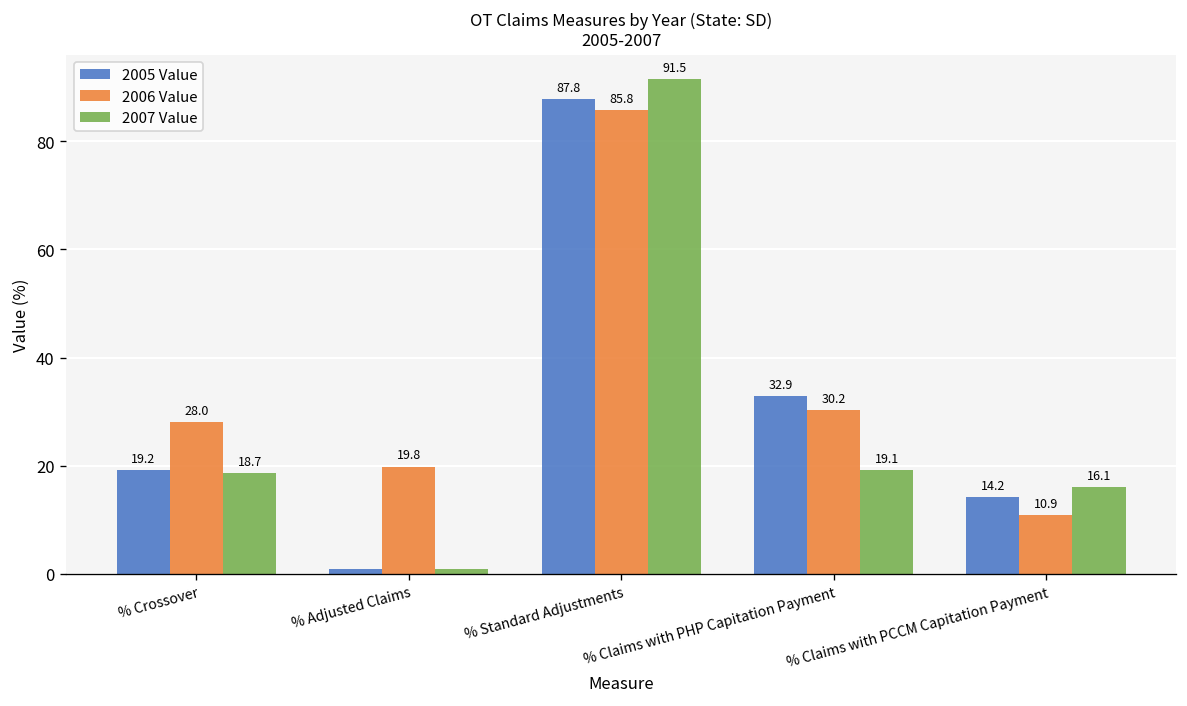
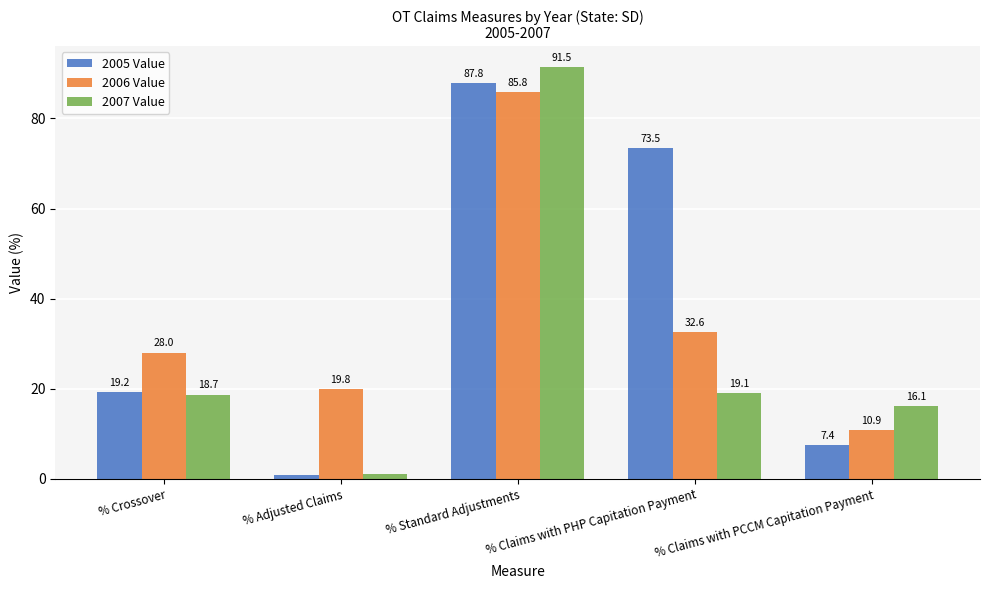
  {
    "2005 Value": {
      "% Crossover": 19.2,
      "% Standard Adjustments": 87.8,
-     "% Claims with PHP Capitation Payment": 32.9,
-     "% Claims with PCCM Capitation Payment": 14.2
+     "% Claims with PHP Capitation Payment": 73.5,
+     "% Claims with PCCM Capitation Payment": 7.4
    },
    "2006 Value": {
      "% Crossover": 28.0,
      "% Adjusted Claims": 19.8,
      "% Standard Adjustments": 85.8,
-     "% Claims with PHP Capitation Payment": 30.2,
+     "% Claims with PHP Capitation Payment": 32.6,
      "% Claims with PCCM Capitation Payment": 10.9
    },
    "2007 Value": {
      "% Crossover": 18.7,
      "% Standard Adjustments": 91.5,
      "% Claims with PHP Capitation Payment": 19.1,
      "% Claims with PCCM Capitation Payment": 16.1
    }
  }
